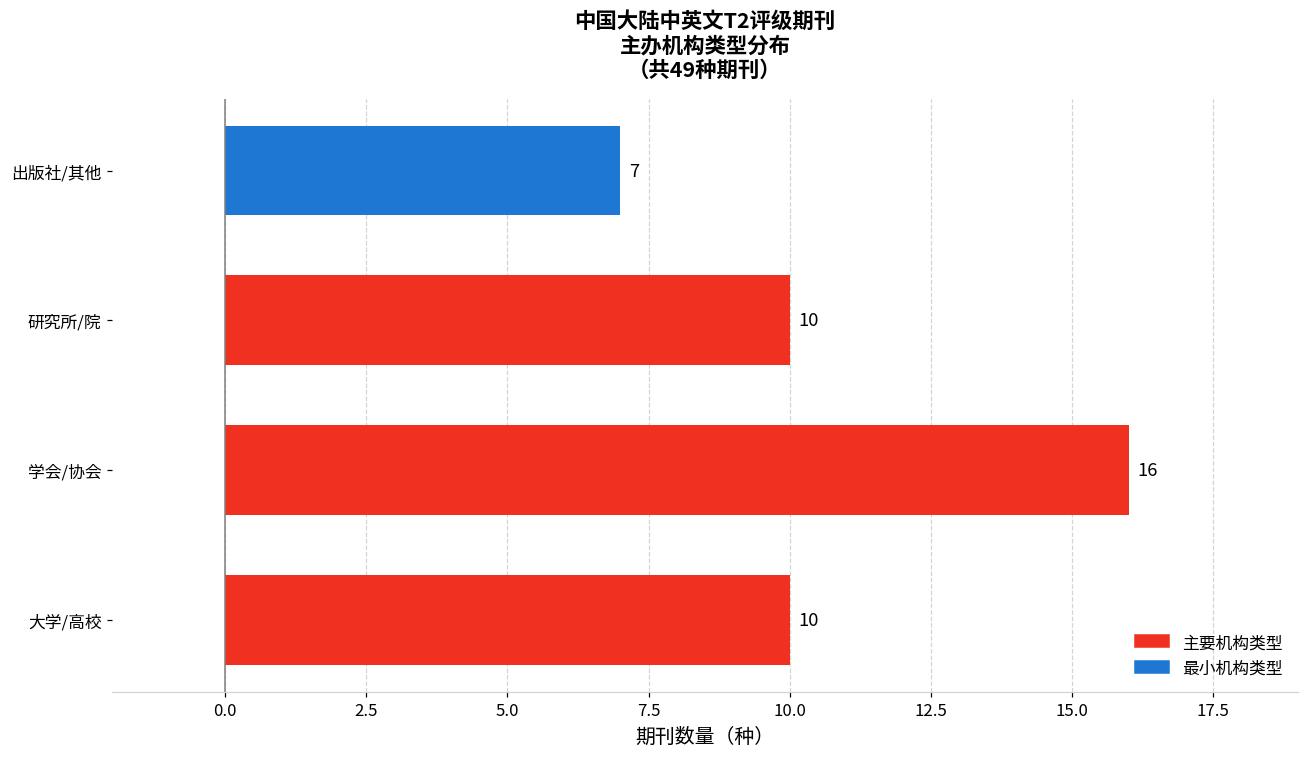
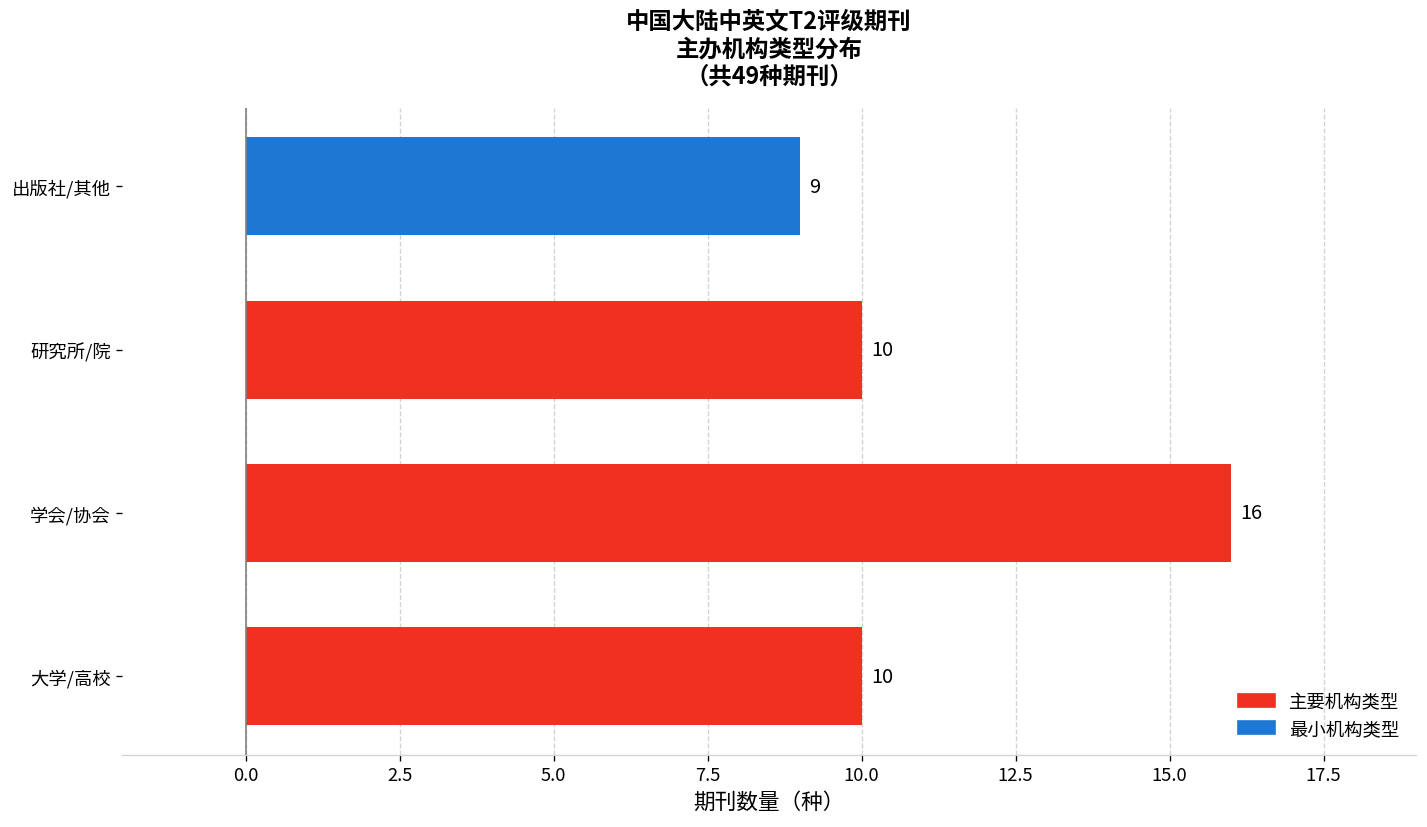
  {
-   "出版社/其他": 7,
+   "出版社/其他": 9,
    "研究所/院": 10,
    "学会/协会": 16,
    "大学/高校": 10
  }
